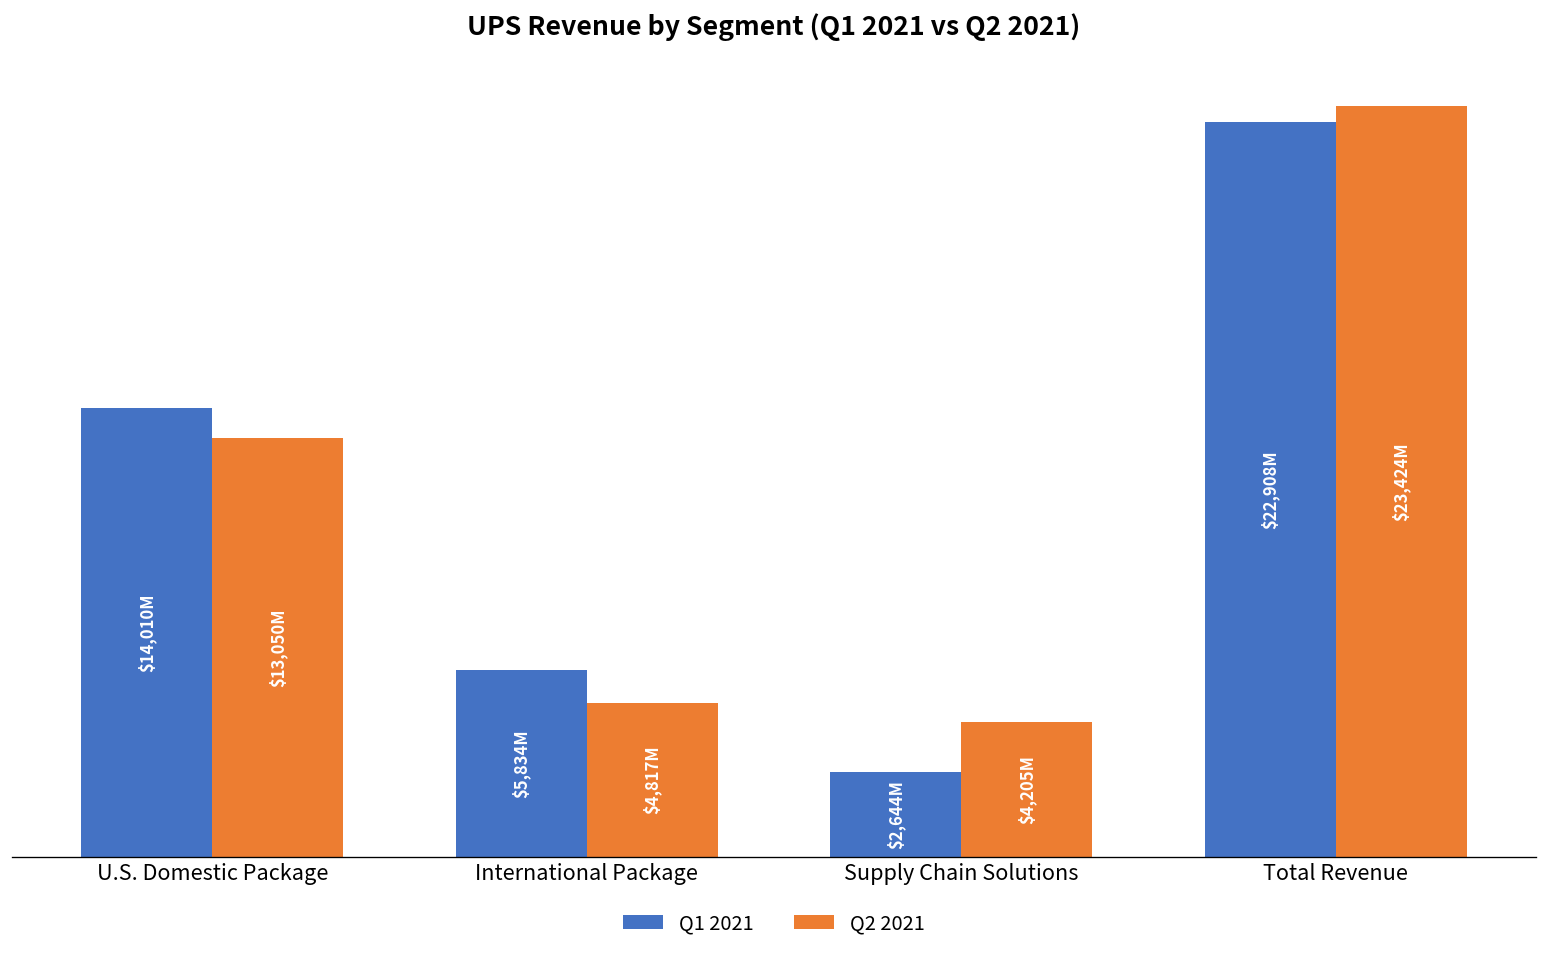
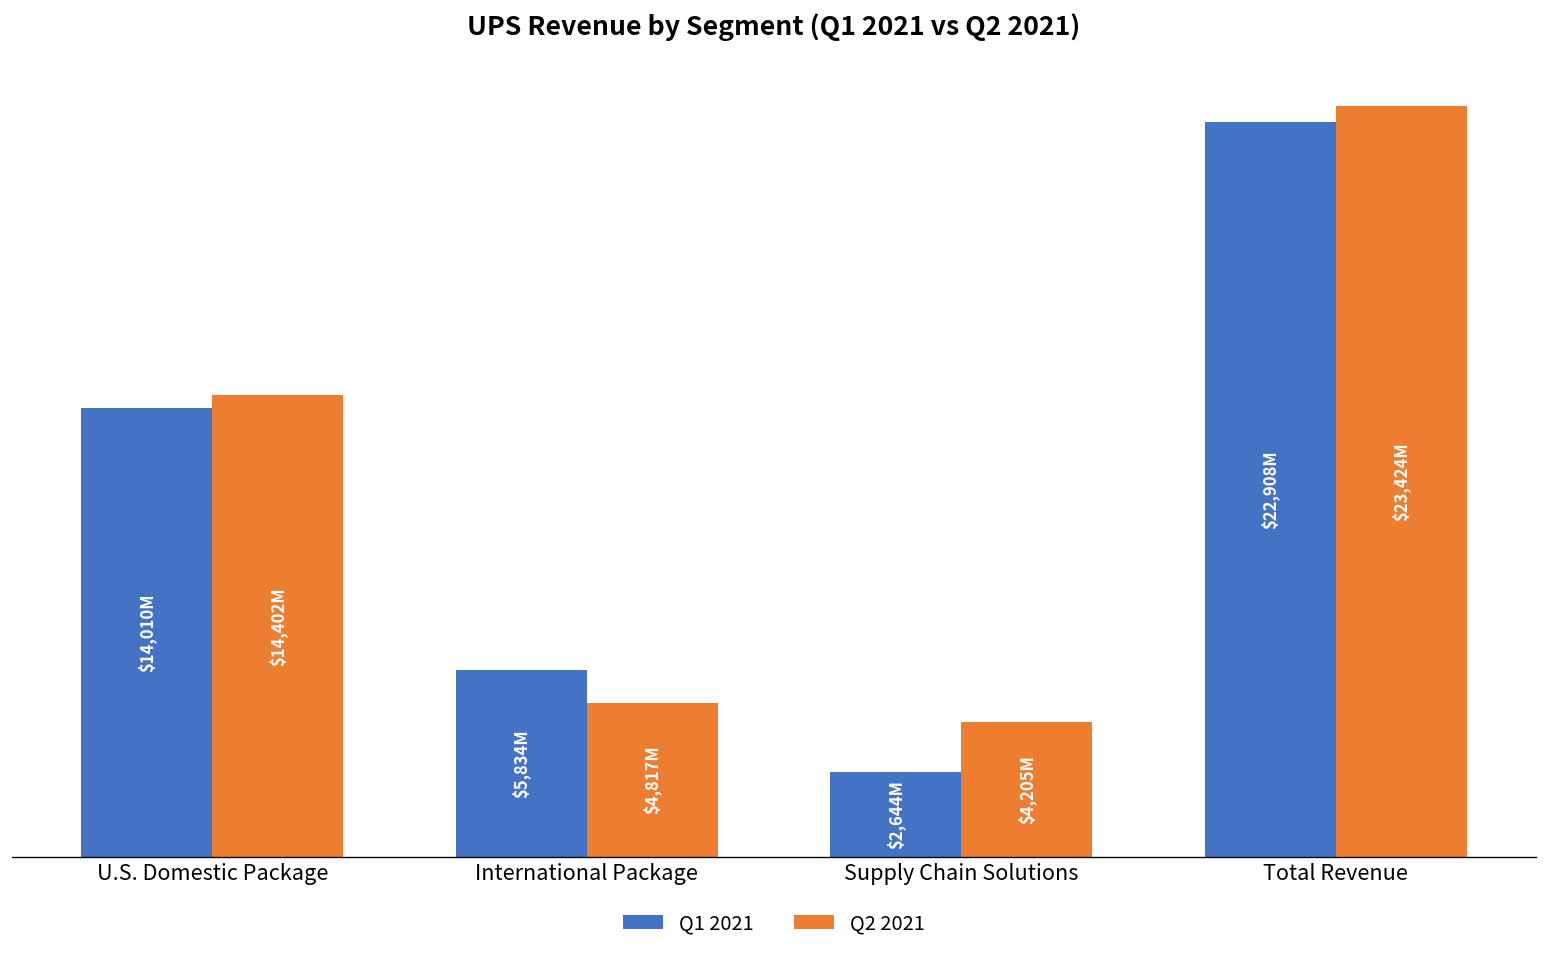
  {
    "Q1 2021": {
      "U.S. Domestic Package": "$14,010M",
      "International Package": "$5,834M",
      "Supply Chain Solutions": "$2,644M",
      "Total Revenue": "$22,908M"
    },
    "Q2 2021": {
-     "U.S. Domestic Package": "$13,050M",
+     "U.S. Domestic Package": "$14,402M",
      "International Package": "$4,817M",
      "Supply Chain Solutions": "$4,205M",
      "Total Revenue": "$23,424M"
    }
  }
